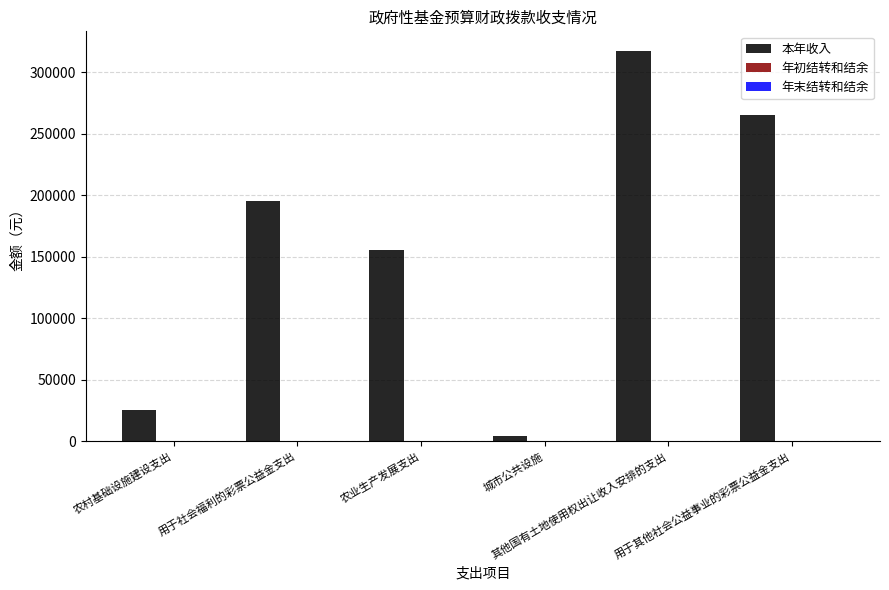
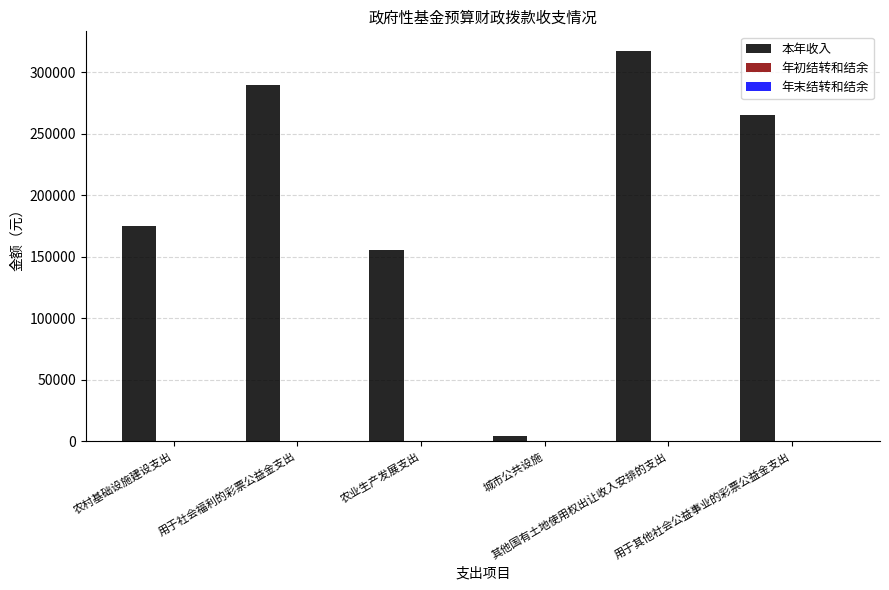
  {
    "本年收入": {
-     "农村基础设施建设支出": 26000,
-     "用于社会福利的彩票公益金支出": 195000,
+     "农村基础设施建设支出": 175000,
+     "用于社会福利的彩票公益金支出": 289000,
      "农业生产发展支出": 155000,
      "城市公共设施": 4000,
      "其他国有土地使用权出让收入安排的支出": 317000,
      "用于其他社会公益事业的彩票公益金支出": 265000
    },
    "年初结转和结余": {
      "农村基础设施建设支出": 0,
      "用于社会福利的彩票公益金支出": 0,
      "农业生产发展支出": 0,
      "城市公共设施": 0,
      "其他国有土地使用权出让收入安排的支出": 0,
      "用于其他社会公益事业的彩票公益金支出": 0
    },
    "年末结转和结余": {
      "农村基础设施建设支出": 0,
      "用于社会福利的彩票公益金支出": 0,
      "农业生产发展支出": 0,
      "城市公共设施": 0,
      "其他国有土地使用权出让收入安排的支出": 0,
      "用于其他社会公益事业的彩票公益金支出": 0
    }
  }
